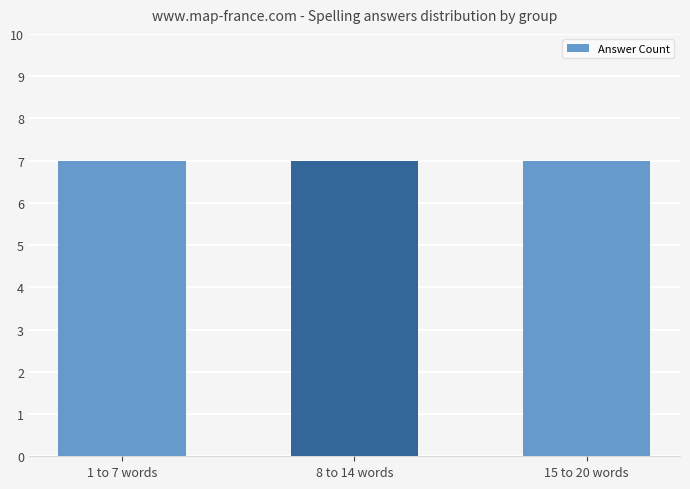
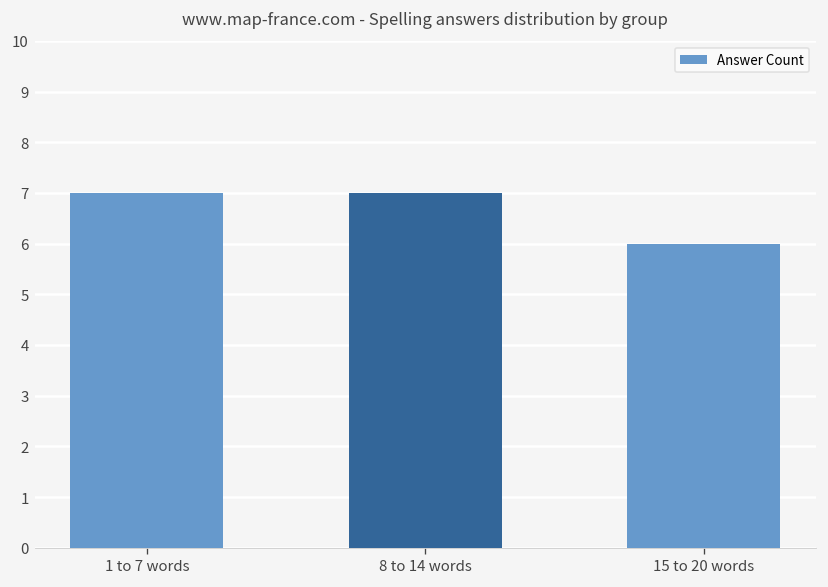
  {
    "1 to 7 words": 7,
    "8 to 14 words": 7,
-   "15 to 20 words": 7
+   "15 to 20 words": 6
  }
